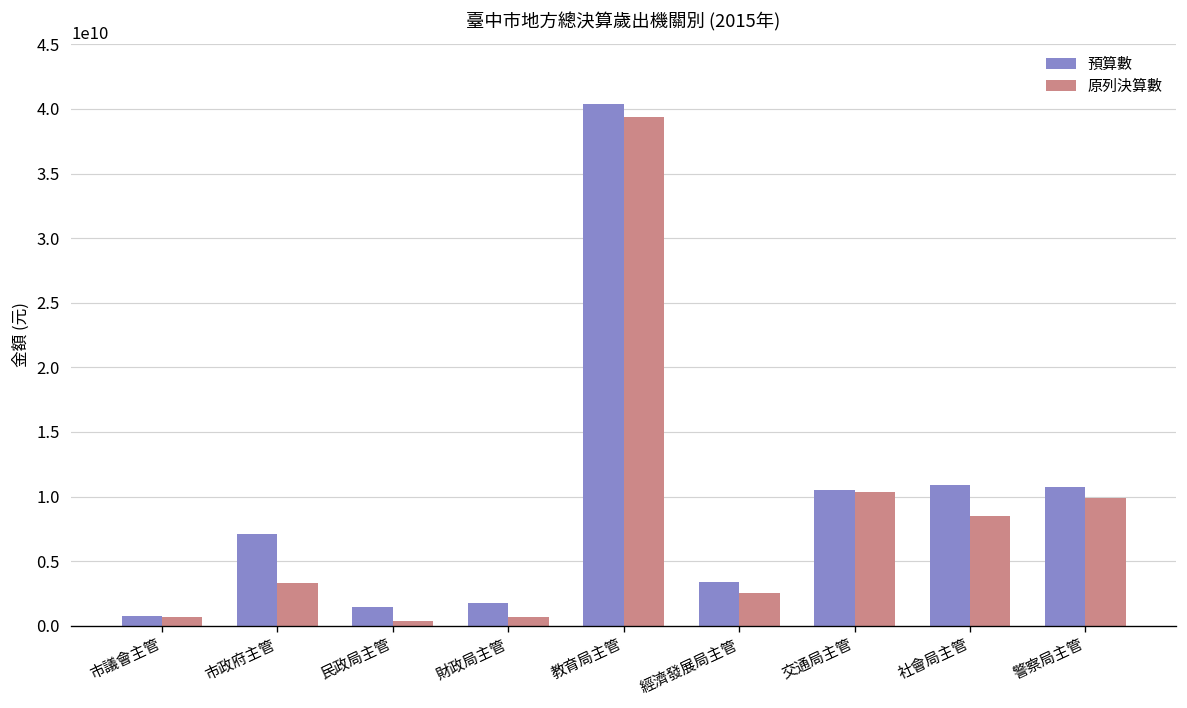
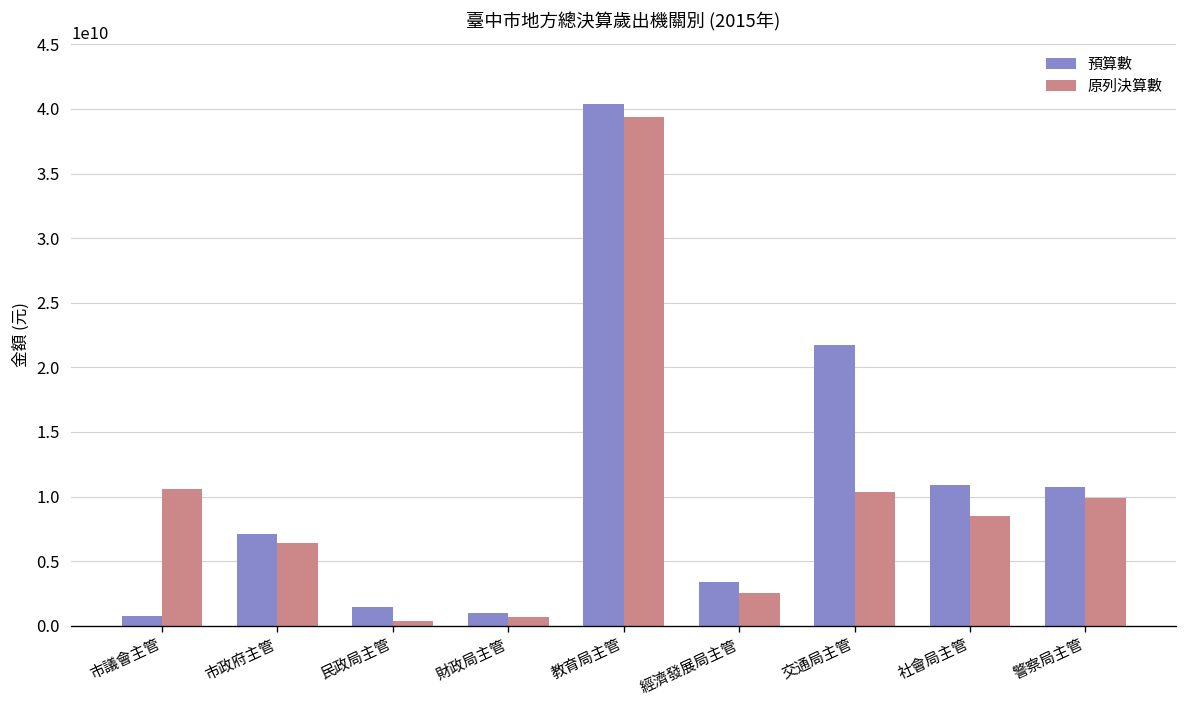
  {
    "預算數": {
      "市議會主管": 800000000,
      "市政府主管": 7100000000,
      "民政局主管": 1400000000,
-     "財政局主管": 1700000000,
+     "財政局主管": 1000000000,
      "教育局主管": 40400000000,
      "經濟發展局主管": 3400000000,
-     "交通局主管": 10500000000,
+     "交通局主管": 21700000000,
      "社會局主管": 10900000000,
      "警察局主管": 10700000000
    },
    "原列決算數": {
-     "市議會主管": 700000000,
-     "市政府主管": 3300000000,
+     "市議會主管": 10600000000,
+     "市政府主管": 6400000000,
      "民政局主管": 400000000,
      "財政局主管": 700000000,
      "教育局主管": 39300000000,
      "經濟發展局主管": 2500000000,
      "交通局主管": 10300000000,
      "社會局主管": 8500000000,
      "警察局主管": 9900000000
    }
  }
